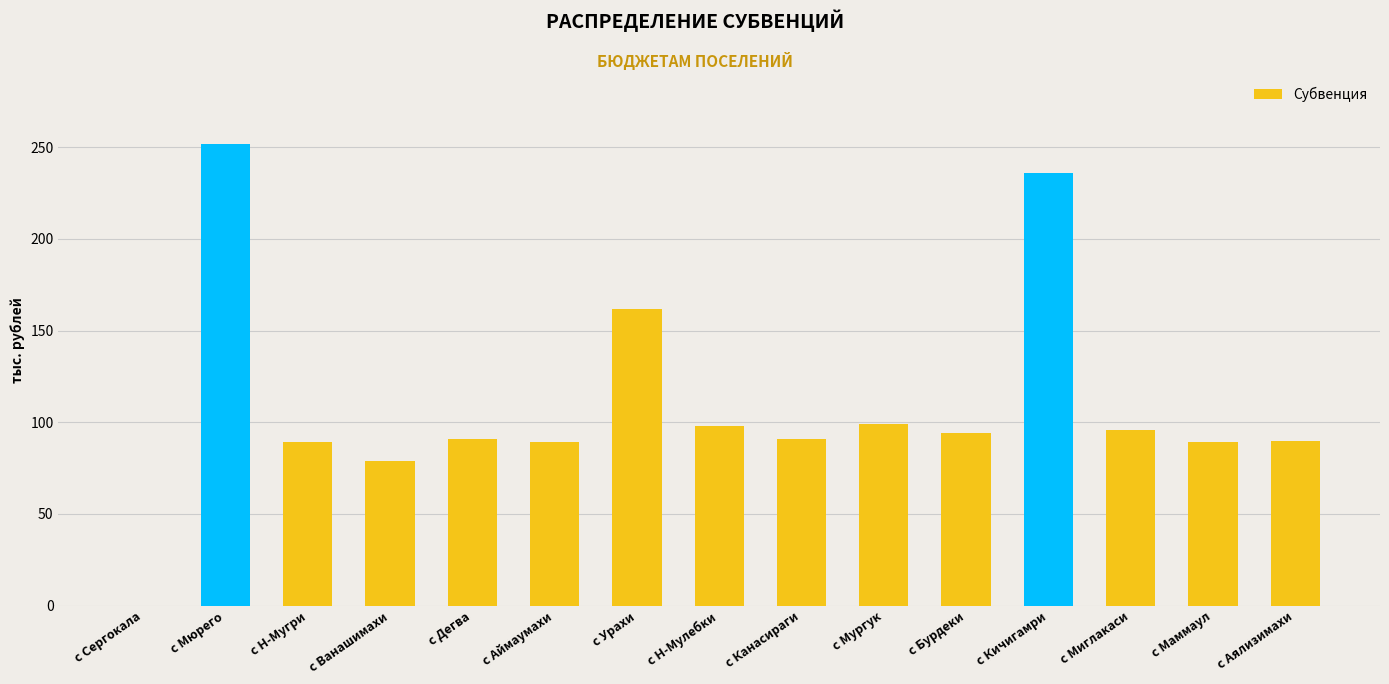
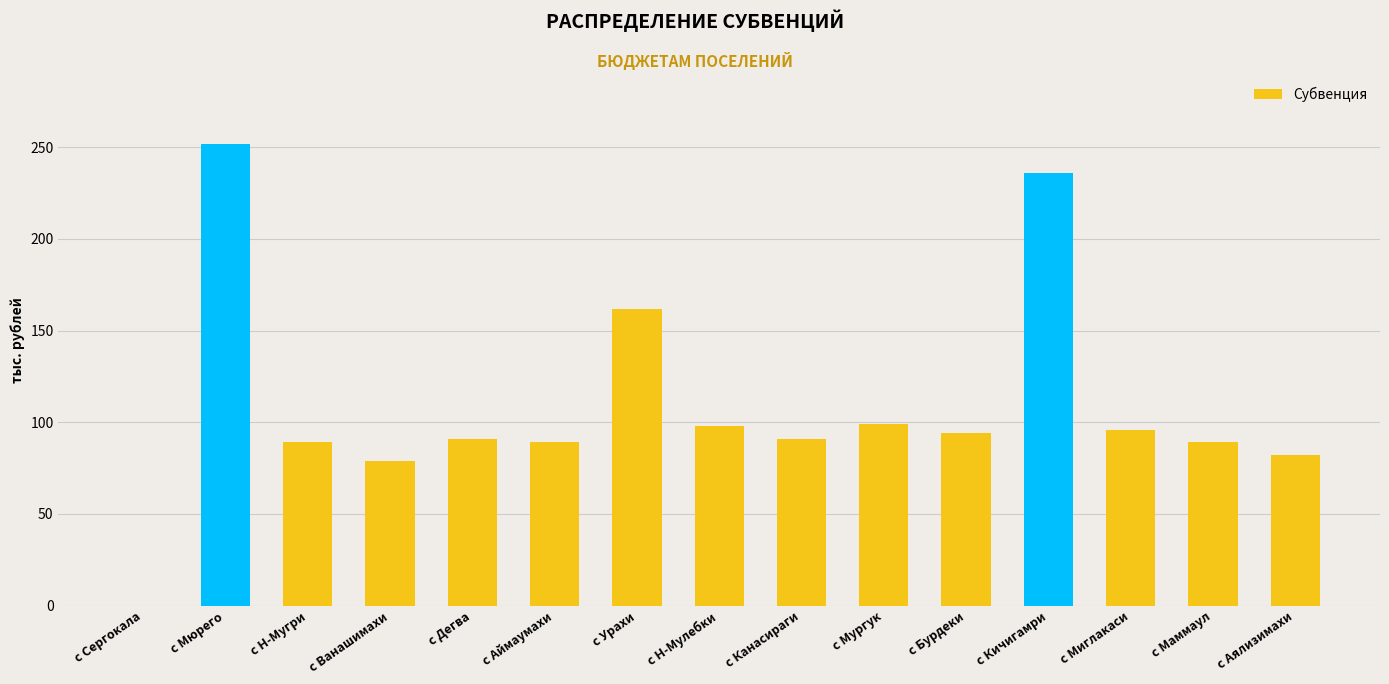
  {
    "с Сергокала": 0,
    "с Мюрего": 252,
    "с Н-Мугри": 89,
    "с Ванашимахи": 79,
    "с Дегва": 91,
    "с Аймаумахи": 89,
    "с Урахи": 162,
    "с Н-Мулебки": 98,
    "с Канасираги": 91,
    "с Мургук": 99,
    "с Бурдеки": 94,
    "с Кичигамри": 236,
    "с Миглакаси": 96,
    "с Маммаул": 89,
-   "с Аялизимахи": 90
+   "с Аялизимахи": 82
  }
